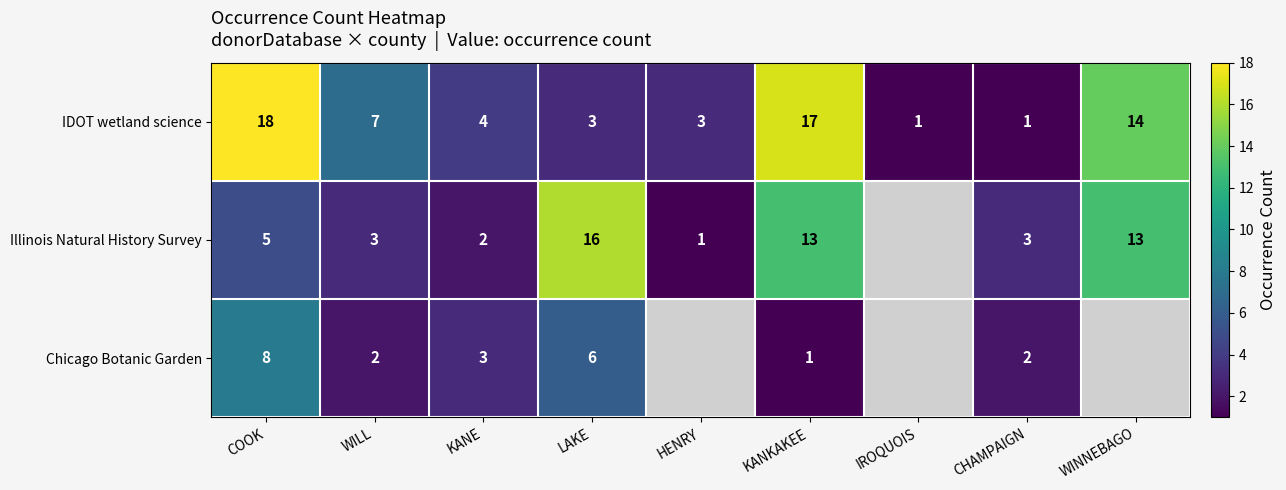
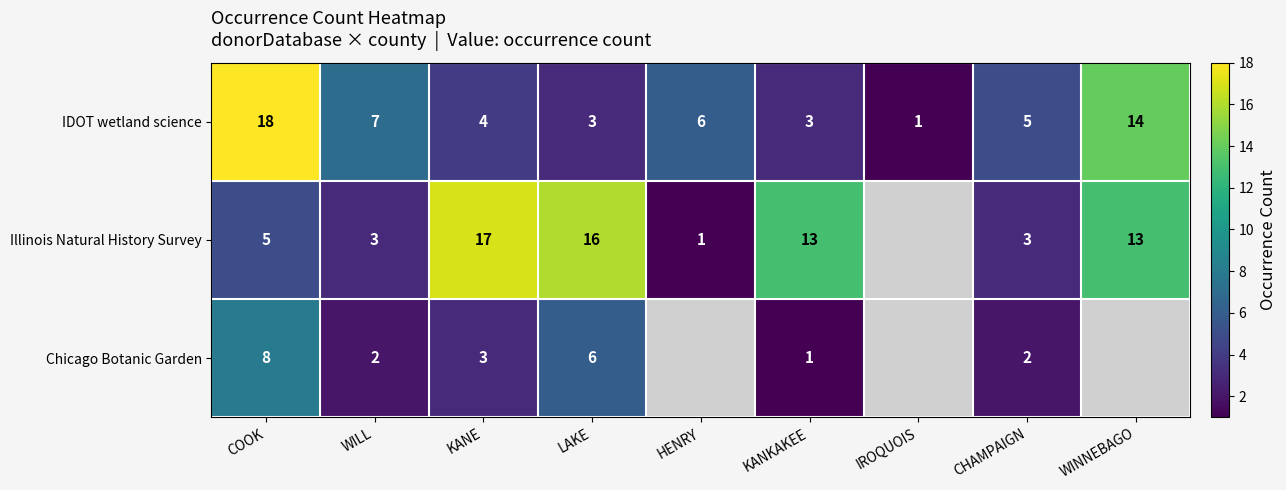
  {
    "IDOT wetland science": {
      "COOK": 18,
      "WILL": 7,
      "KANE": 4,
      "LAKE": 3,
-     "HENRY": 3,
-     "KANKAKEE": 17,
+     "HENRY": 6,
+     "KANKAKEE": 3,
      "IROQUOIS": 1,
-     "CHAMPAIGN": 1,
+     "CHAMPAIGN": 5,
      "WINNEBAGO": 14
    },
    "Illinois Natural History Survey": {
      "COOK": 5,
      "WILL": 3,
-     "KANE": 2,
+     "KANE": 17,
      "LAKE": 16,
      "HENRY": 1,
      "KANKAKEE": 13,
      "CHAMPAIGN": 3,
      "WINNEBAGO": 13
    },
    "Chicago Botanic Garden": {
      "COOK": 8,
      "WILL": 2,
      "KANE": 3,
      "LAKE": 6,
      "KANKAKEE": 1,
      "CHAMPAIGN": 2
    }
  }
